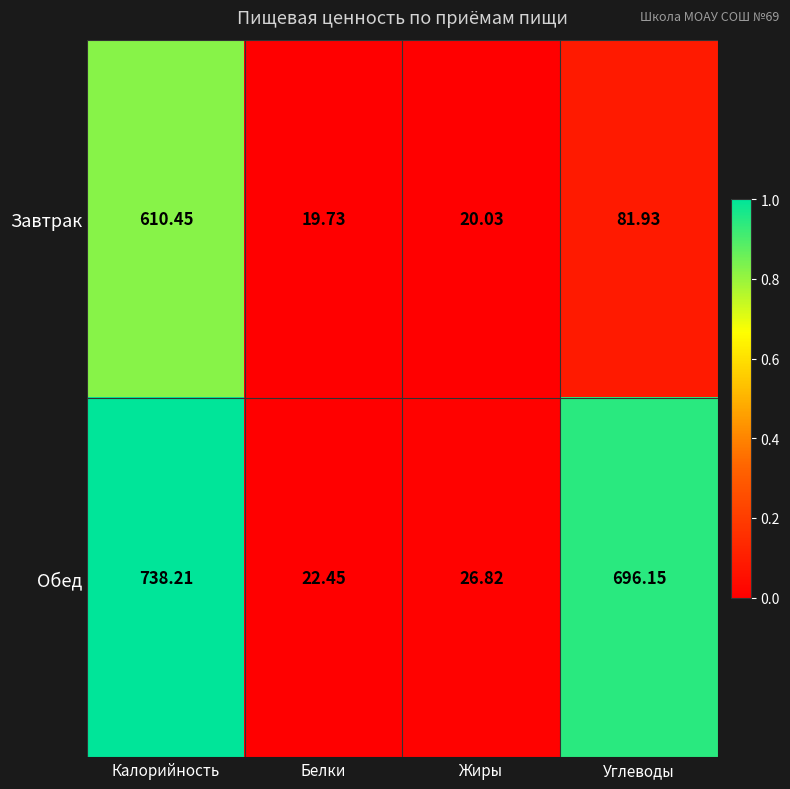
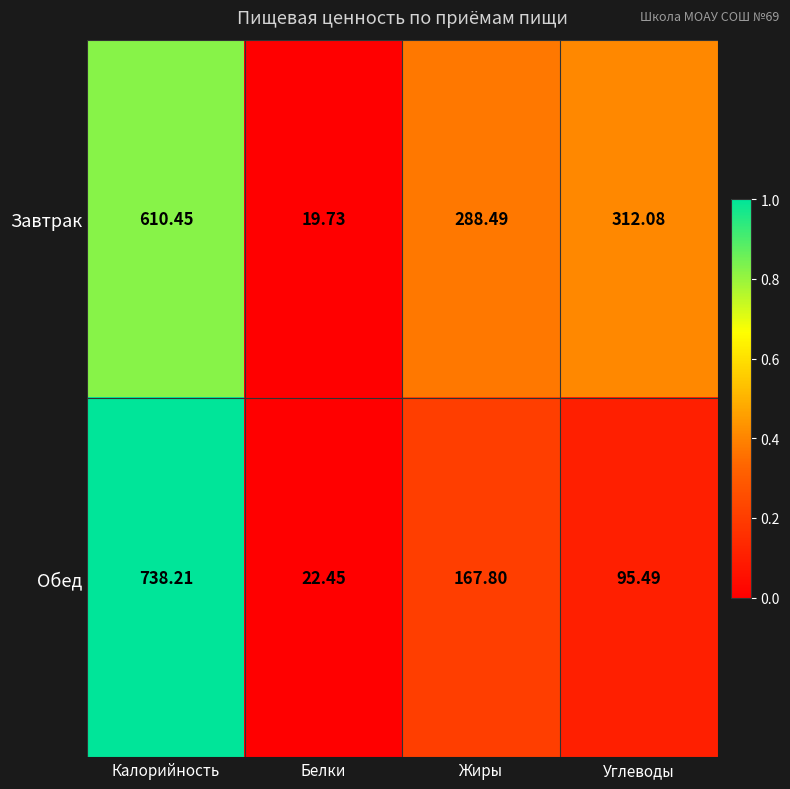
  {
    "Завтрак": {
      "Калорийность": 610.45,
      "Белки": 19.73,
-     "Жиры": 20.03,
-     "Углеводы": 81.93
+     "Жиры": 288.49,
+     "Углеводы": 312.08
    },
    "Обед": {
      "Калорийность": 738.21,
      "Белки": 22.45,
-     "Жиры": 26.82,
-     "Углеводы": 696.15
+     "Жиры": 167.80,
+     "Углеводы": 95.49
    }
  }
